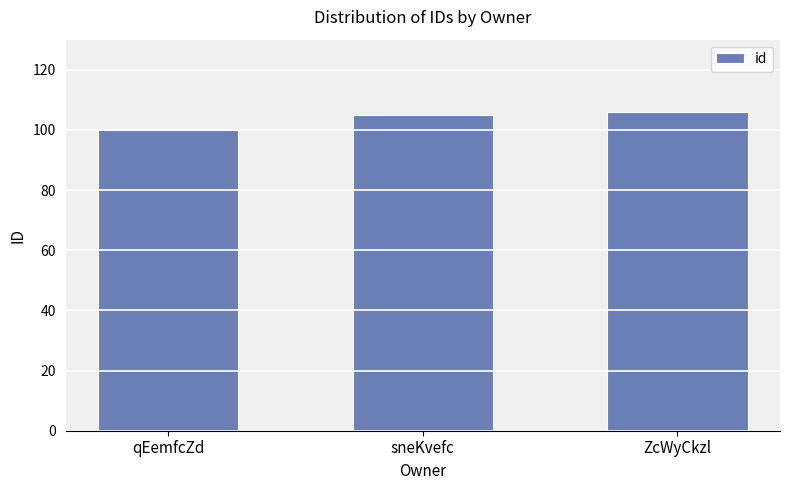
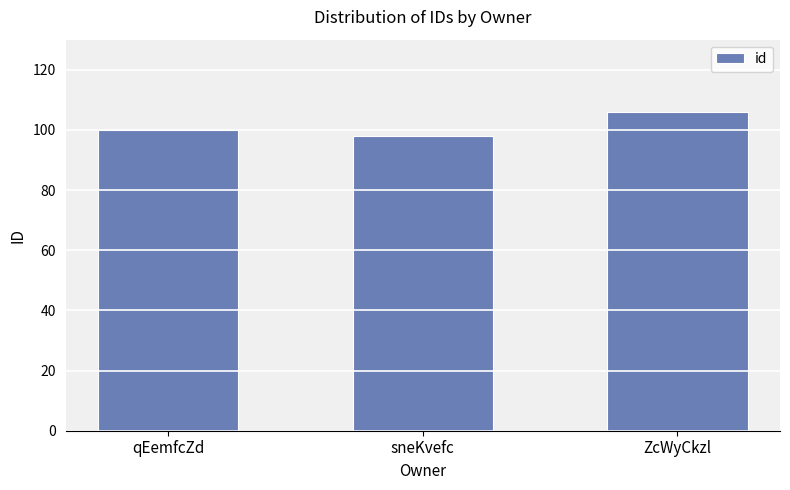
  {
    "qEemfcZd": 100,
-   "sneKvefc": 105,
+   "sneKvefc": 98,
    "ZcWyCkzl": 106
  }
